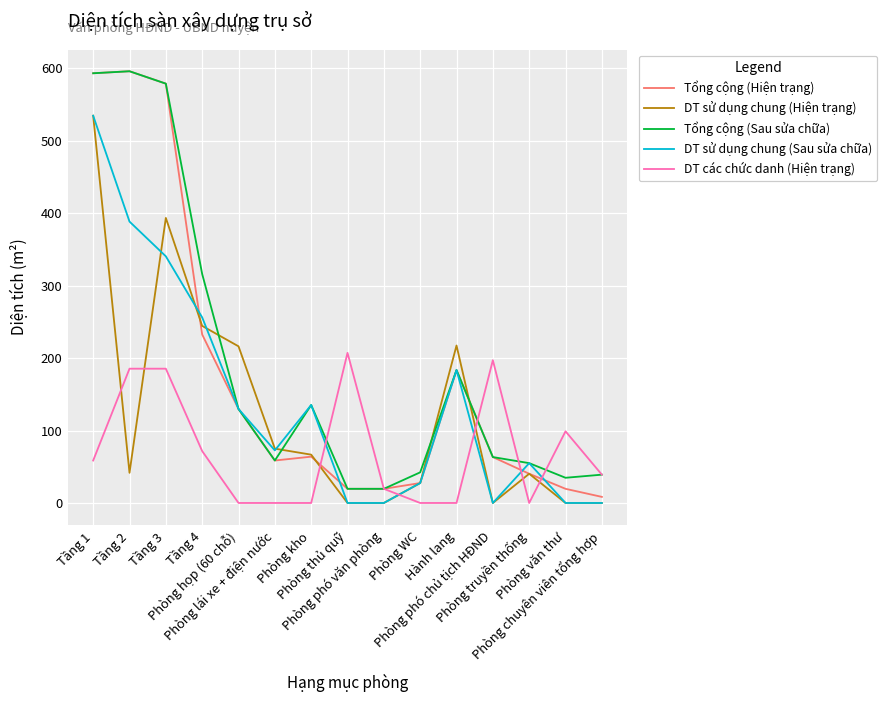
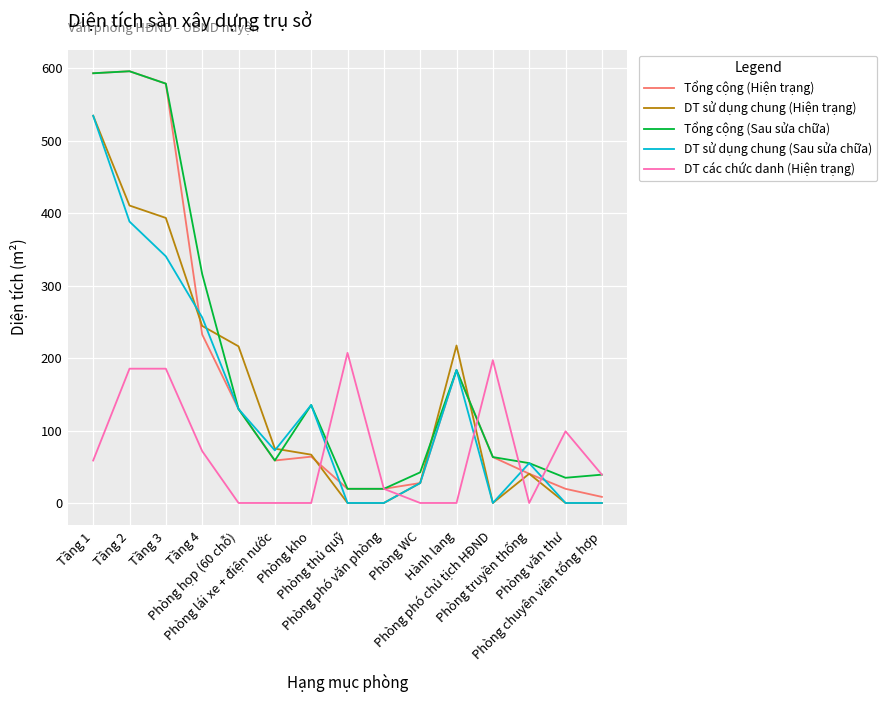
  {
    "Tổng cộng (Hiện trạng)": {
      "Tầng 4": 230,
      "Phòng văn thư": 20,
      "Phòng chuyên viên tổng hợp": 10
    },
    "DT sử dụng chung (Hiện trạng)": {
-     "Tầng 2": 40,
+     "Tầng 2": 410,
      "Tầng 3": 390,
      "Tầng 4": 240,
      "Phòng họp (60 chỗ)": 220,
      "Hành lang": 220
    },
    "Tổng cộng (Sau sửa chữa)": {
      "Tầng 4": 320,
      "Phòng WC": 40,
      "Phòng văn thư": 30
    },
    "DT sử dụng chung (Sau sửa chữa)": {
      "Tầng 2": 390,
      "Tầng 3": 340,
      "Tầng 4": 260
    },
    "DT các chức danh (Hiện trạng)": {
      "Tầng 1": 60,
      "Tầng 2": 190,
      "Tầng 3": 190,
      "Tầng 4": 70,
      "Phòng họp (60 chỗ)": 0,
      "Phòng lái xe + điện nước": 0,
      "Phòng kho": 0,
      "Phòng thủ quỹ": 210,
      "Phòng WC": 0,
      "Hành lang": 0,
      "Phòng phó chủ tịch HĐND": 200,
      "Phòng truyền thống": 0,
      "Phòng văn thư": 100
    }
  }
